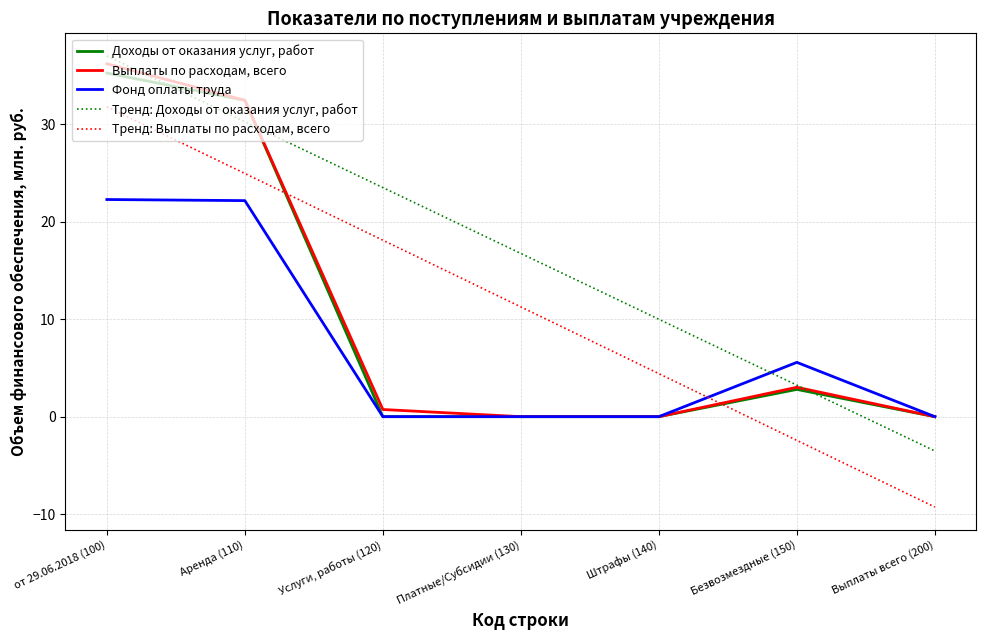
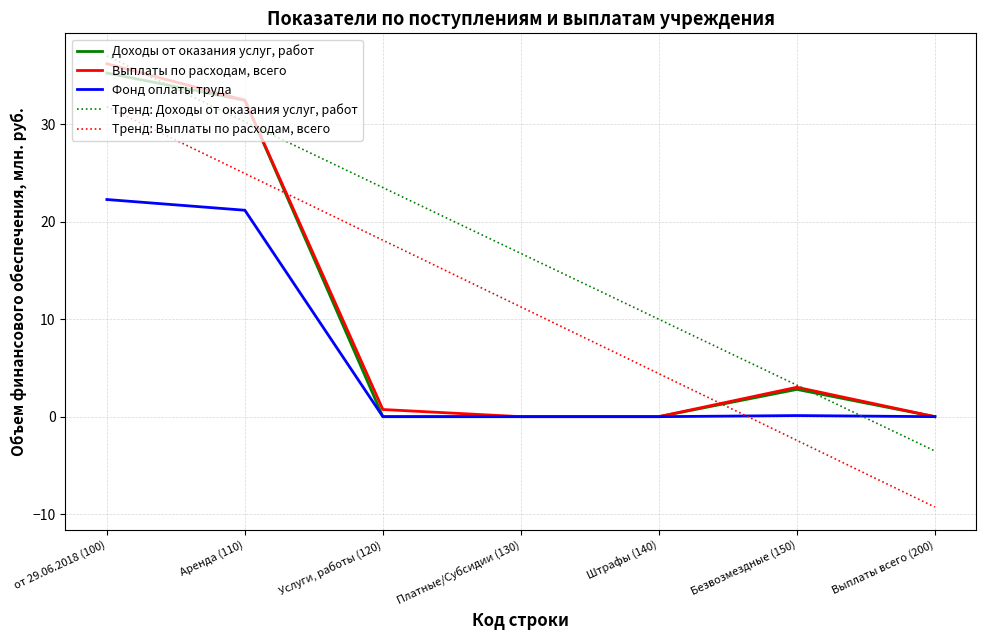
  {
    "Фонд оплаты труда": {
      "от 29.06.2018 (100)": 22,
-     "Аренда (110)": 22,
-     "Безвозмездные (150)": 6
+     "Аренда (110)": 21,
+     "Безвозмездные (150)": 0
    }
  }
